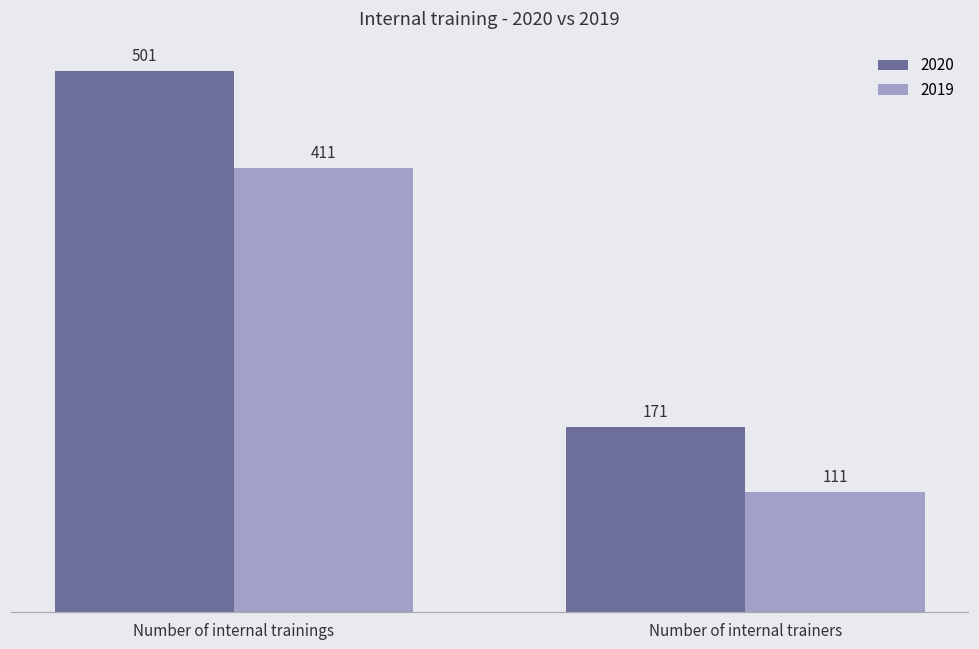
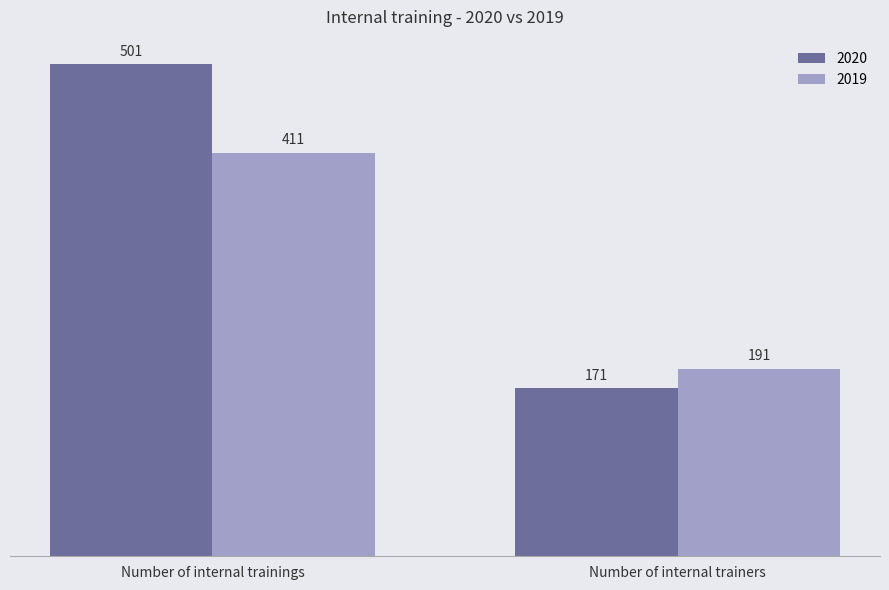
  {
    "2020": {
      "Number of internal trainings": 501,
      "Number of internal trainers": 171
    },
    "2019": {
      "Number of internal trainings": 411,
-     "Number of internal trainers": 111
+     "Number of internal trainers": 191
    }
  }
